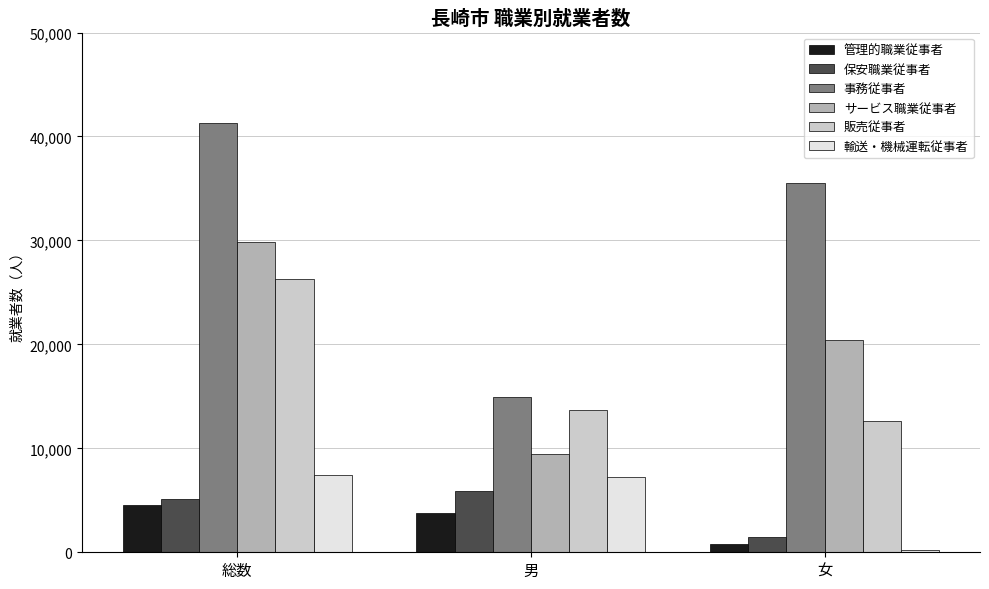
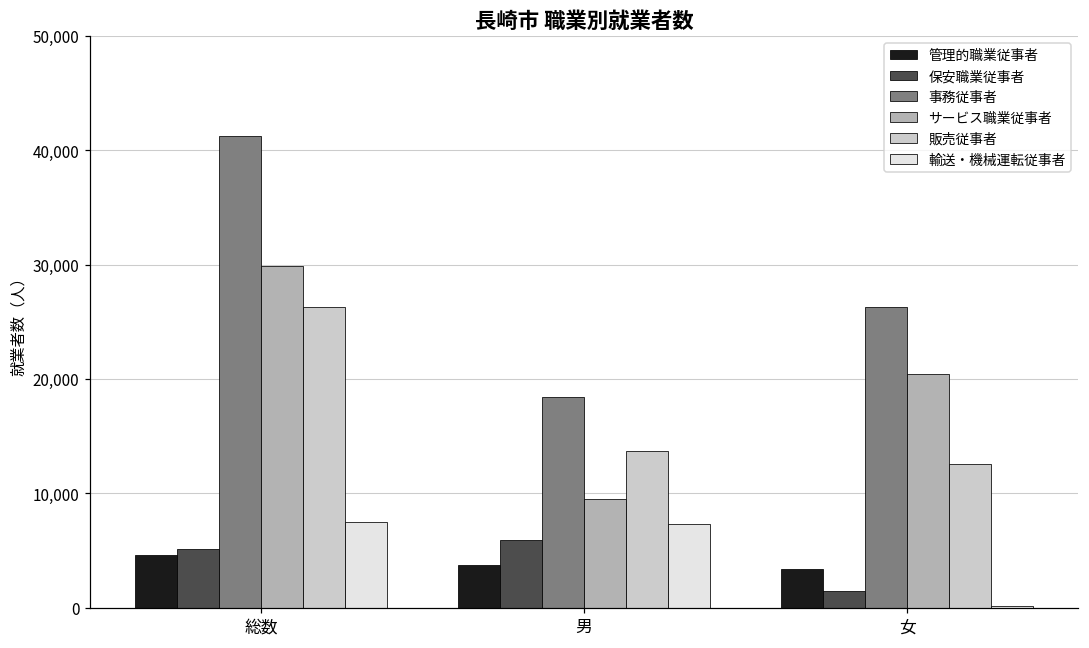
  {
    "管理的職業従事者": {
      "総数": "4,600",
      "男": "3,700",
-     "女": "800"
+     "女": "3,400"
    },
    "保安職業従事者": {
      "総数": "5,100",
      "男": "5,900",
      "女": "1,500"
    },
    "事務従事者": {
      "総数": "41,300",
-     "男": "14,900",
-     "女": "35,500"
+     "男": "18,400",
+     "女": "26,300"
    }
  }
